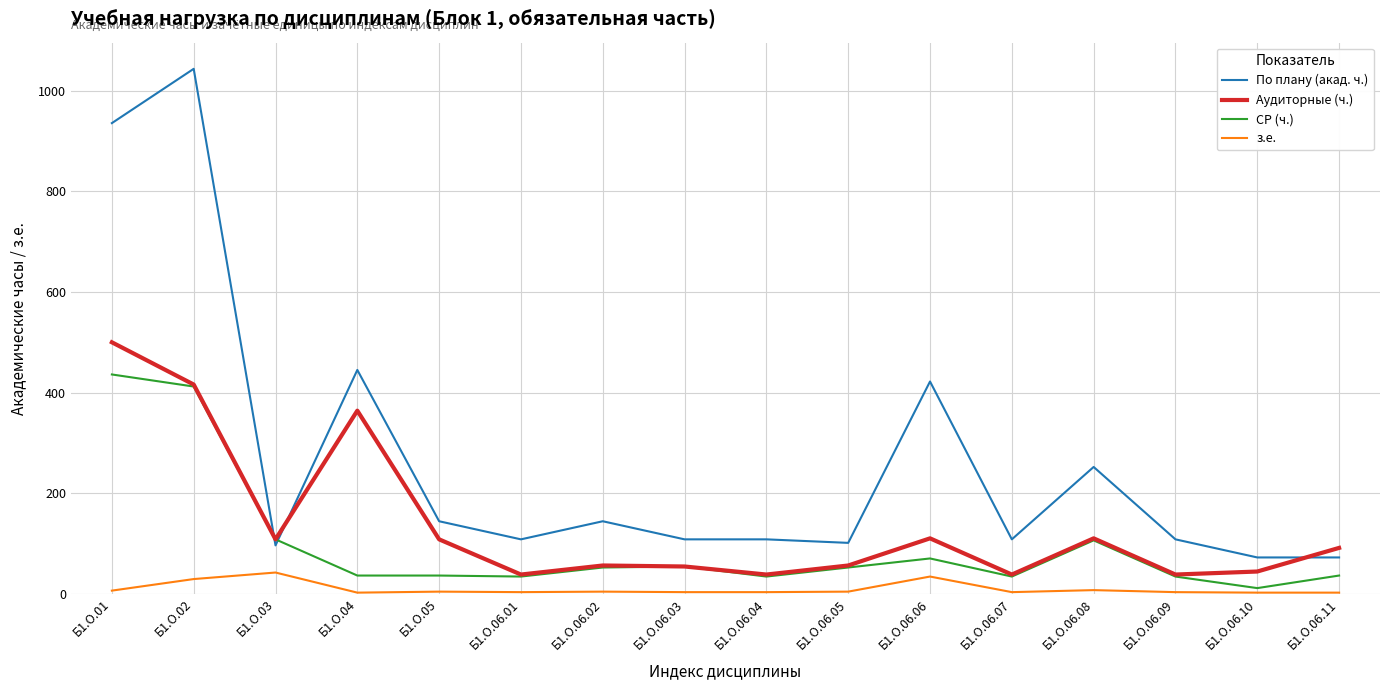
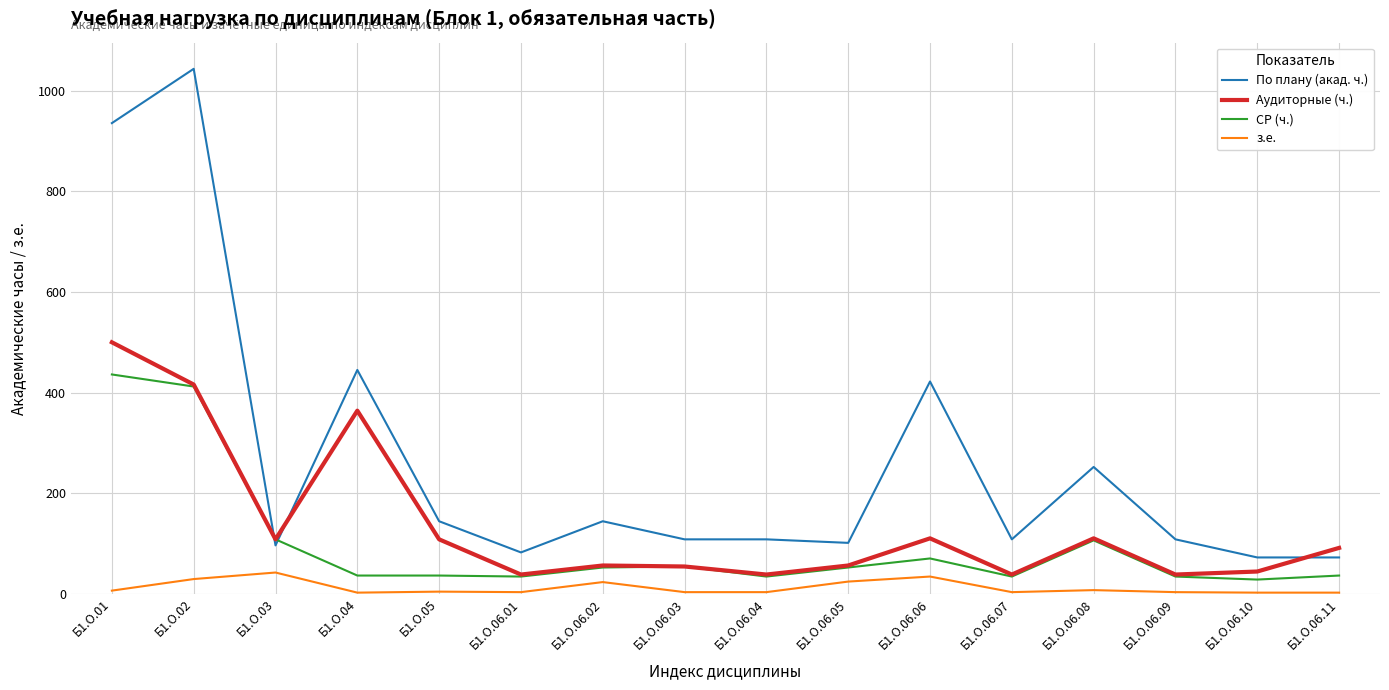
  {
    "По плану (акад. ч.)": {
      "Б1.О.01": 940,
      "Б1.О.02": 1040,
      "Б1.О.03": 100,
      "Б1.О.04": 450,
      "Б1.О.05": 140,
-     "Б1.О.06.01": 110,
+     "Б1.О.06.01": 80,
      "Б1.О.06.02": 140,
      "Б1.О.06.03": 110,
      "Б1.О.06.04": 110,
      "Б1.О.06.05": 100,
      "Б1.О.06.06": 420,
      "Б1.О.06.07": 110,
      "Б1.О.06.08": 250,
      "Б1.О.06.09": 110,
      "Б1.О.06.10": 70,
      "Б1.О.06.11": 70
    },
    "Аудиторные (ч.)": {
      "Б1.О.01": 500,
      "Б1.О.04": 360,
      "Б1.О.05": 110,
      "Б1.О.06.06": 110,
      "Б1.О.06.10": 40,
      "Б1.О.06.11": 90
    },
    "СР (ч.)": {
      "Б1.О.01": 440,
      "Б1.О.04": 40,
      "Б1.О.05": 40,
      "Б1.О.06.06": 70,
-     "Б1.О.06.10": 10,
+     "Б1.О.06.10": 30,
      "Б1.О.06.11": 40
    },
    "з.е.": {
      "Б1.О.01": 10,
      "Б1.О.02": 30,
      "Б1.О.03": 40,
      "Б1.О.04": 0,
      "Б1.О.05": 0,
      "Б1.О.06.01": 0,
-     "Б1.О.06.02": 0,
+     "Б1.О.06.02": 20,
      "Б1.О.06.03": 0,
      "Б1.О.06.04": 0,
-     "Б1.О.06.05": 0,
+     "Б1.О.06.05": 20,
      "Б1.О.06.06": 30,
      "Б1.О.06.07": 0,
      "Б1.О.06.08": 10,
      "Б1.О.06.09": 0,
      "Б1.О.06.10": 0,
      "Б1.О.06.11": 0
    }
  }
